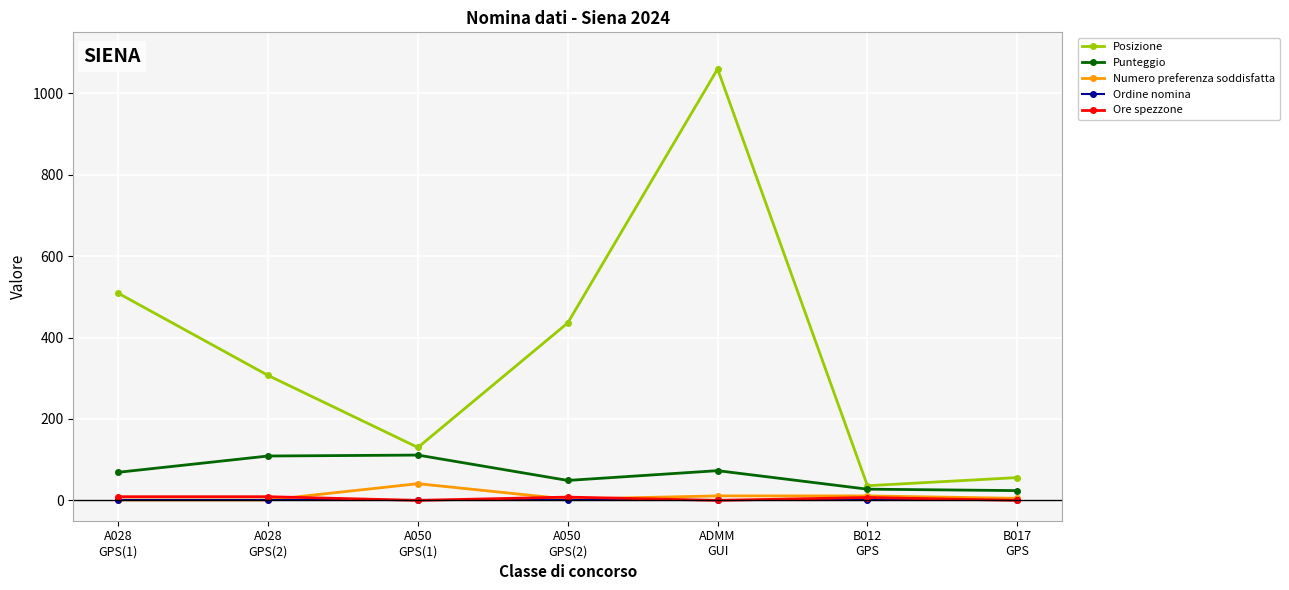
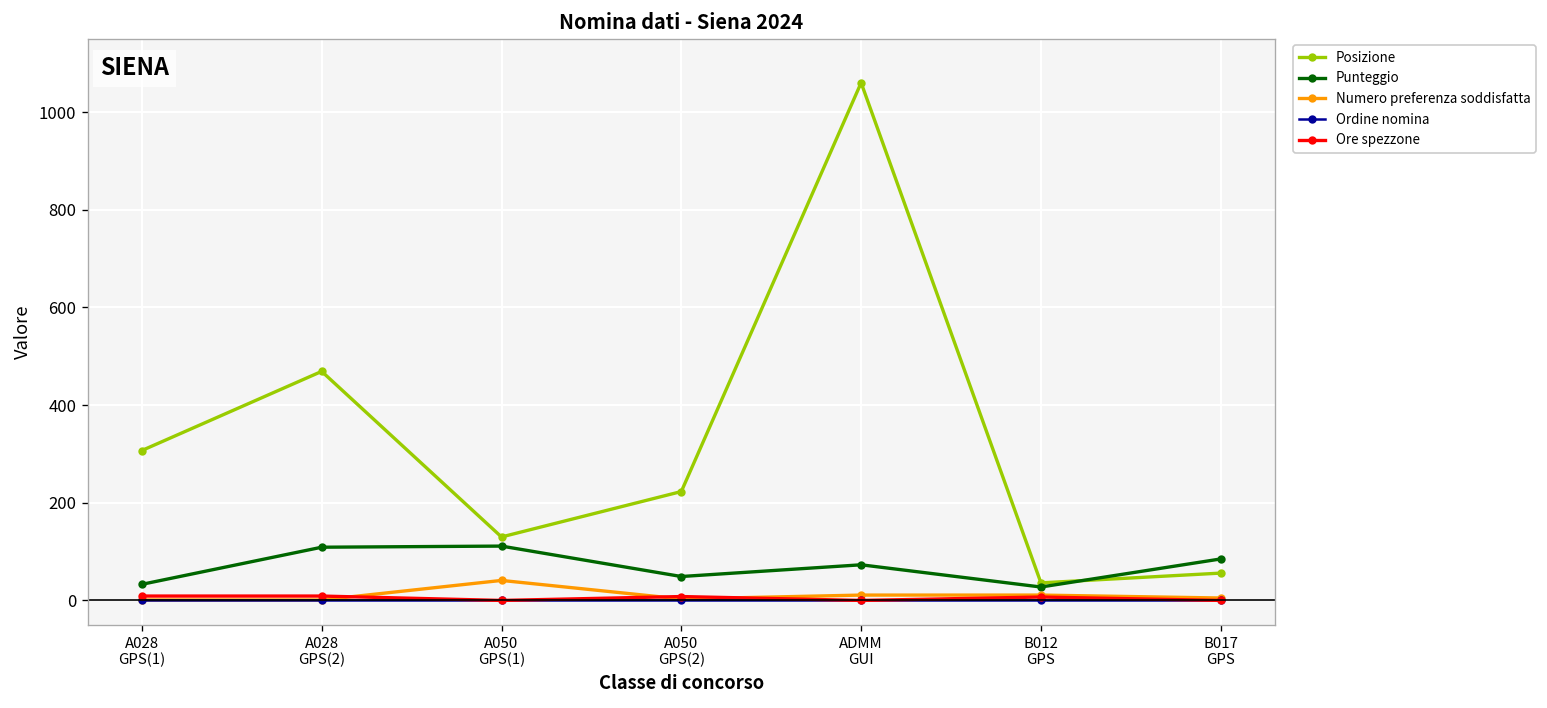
  {
    "Posizione": {
-     "A028 GPS(1)": 510,
-     "A028 GPS(2)": 310,
+     "A028 GPS(1)": 310,
+     "A028 GPS(2)": 470,
      "A050 GPS(1)": 130,
-     "A050 GPS(2)": 440,
+     "A050 GPS(2)": 220,
      "ADMM GUI": 1060,
      "B012 GPS": 40,
      "B017 GPS": 60
    },
    "Punteggio": {
-     "A028 GPS(1)": 70,
+     "A028 GPS(1)": 30,
      "A028 GPS(2)": 110,
      "A050 GPS(1)": 110,
      "A050 GPS(2)": 50,
      "ADMM GUI": 70,
      "B012 GPS": 30,
-     "B017 GPS": 20
+     "B017 GPS": 90
    },
    "Numero preferenza soddisfatta": {
      "A050 GPS(1)": 40,
      "ADMM GUI": 10
    },
    "Ore spezzone": {
      "A028 GPS(1)": 10,
      "A028 GPS(2)": 10
    }
  }
